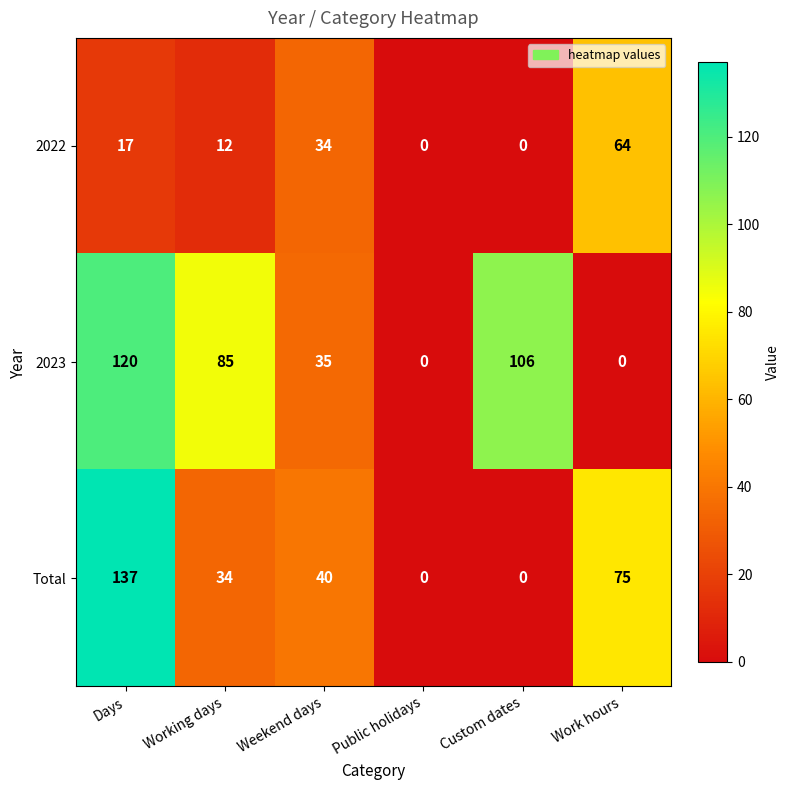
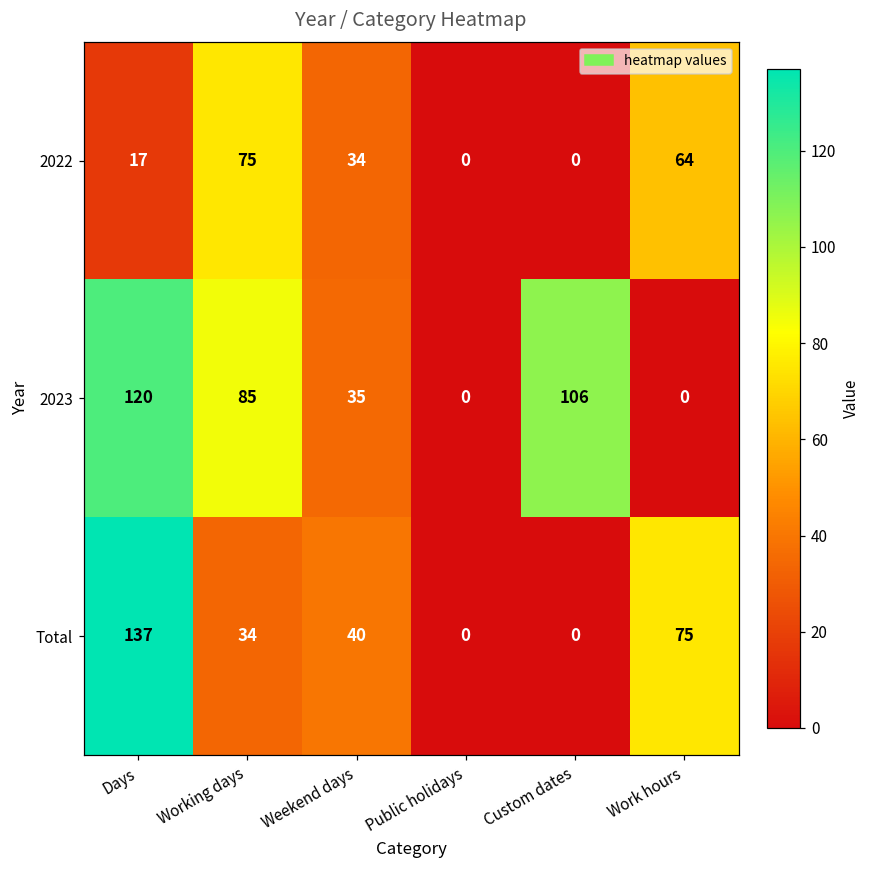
  {
    "2022": {
      "Days": 17,
-     "Working days": 12,
+     "Working days": 75,
      "Weekend days": 34,
      "Public holidays": 0,
      "Custom dates": 0,
      "Work hours": 64
    },
    "2023": {
      "Days": 120,
      "Working days": 85,
      "Weekend days": 35,
      "Public holidays": 0,
      "Custom dates": 106,
      "Work hours": 0
    },
    "Total": {
      "Days": 137,
      "Working days": 34,
      "Weekend days": 40,
      "Public holidays": 0,
      "Custom dates": 0,
      "Work hours": 75
    }
  }
